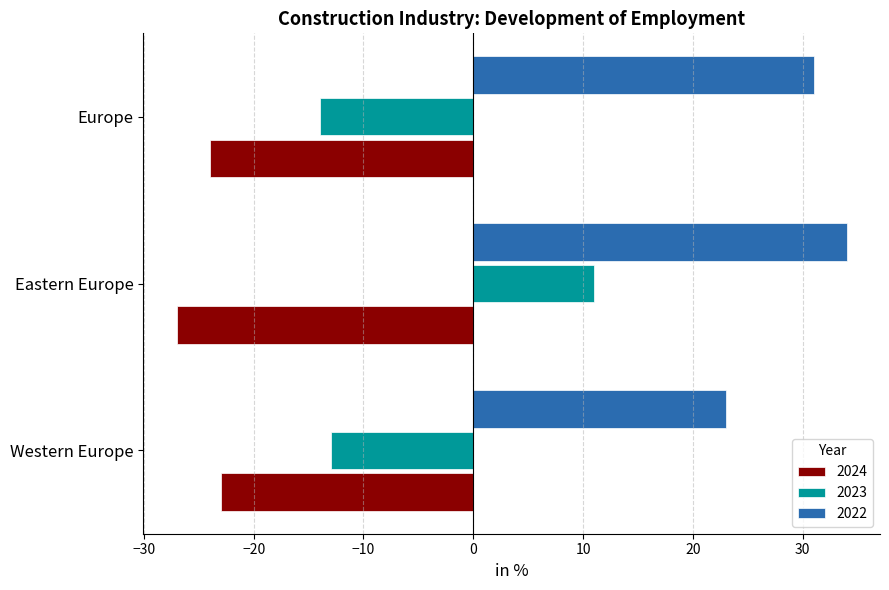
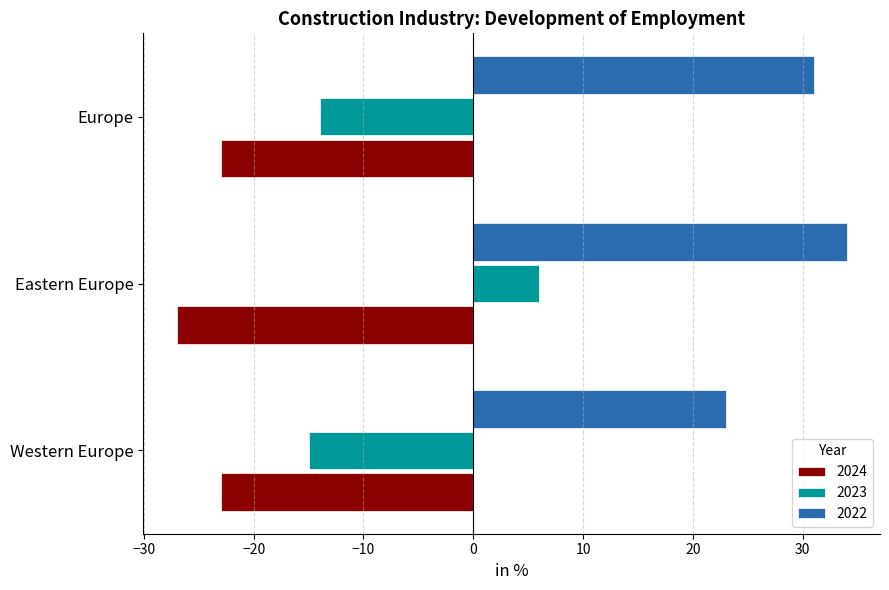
  {
    "2024": {
-     "Europe": -24,
+     "Europe": -23,
      "Eastern Europe": -27,
      "Western Europe": -23
    },
    "2023": {
      "Europe": -14,
-     "Eastern Europe": 11,
-     "Western Europe": -13
+     "Eastern Europe": 6,
+     "Western Europe": -15
    },
    "2022": {
      "Europe": 31,
      "Eastern Europe": 34,
      "Western Europe": 23
    }
  }
